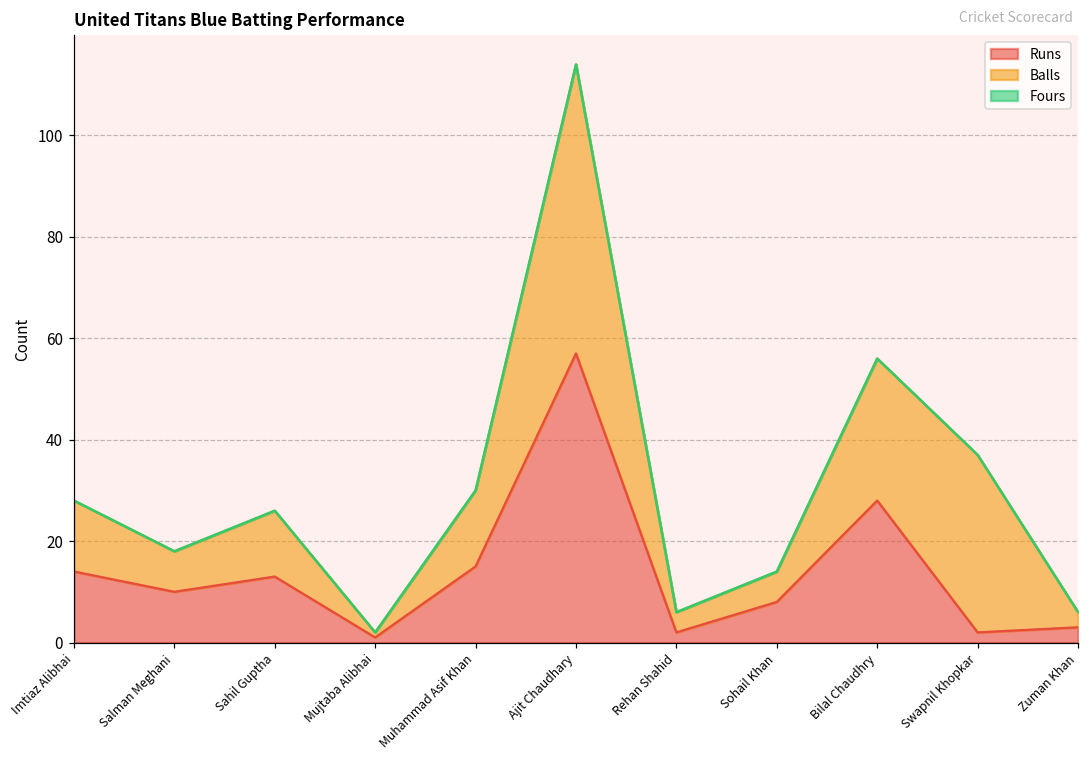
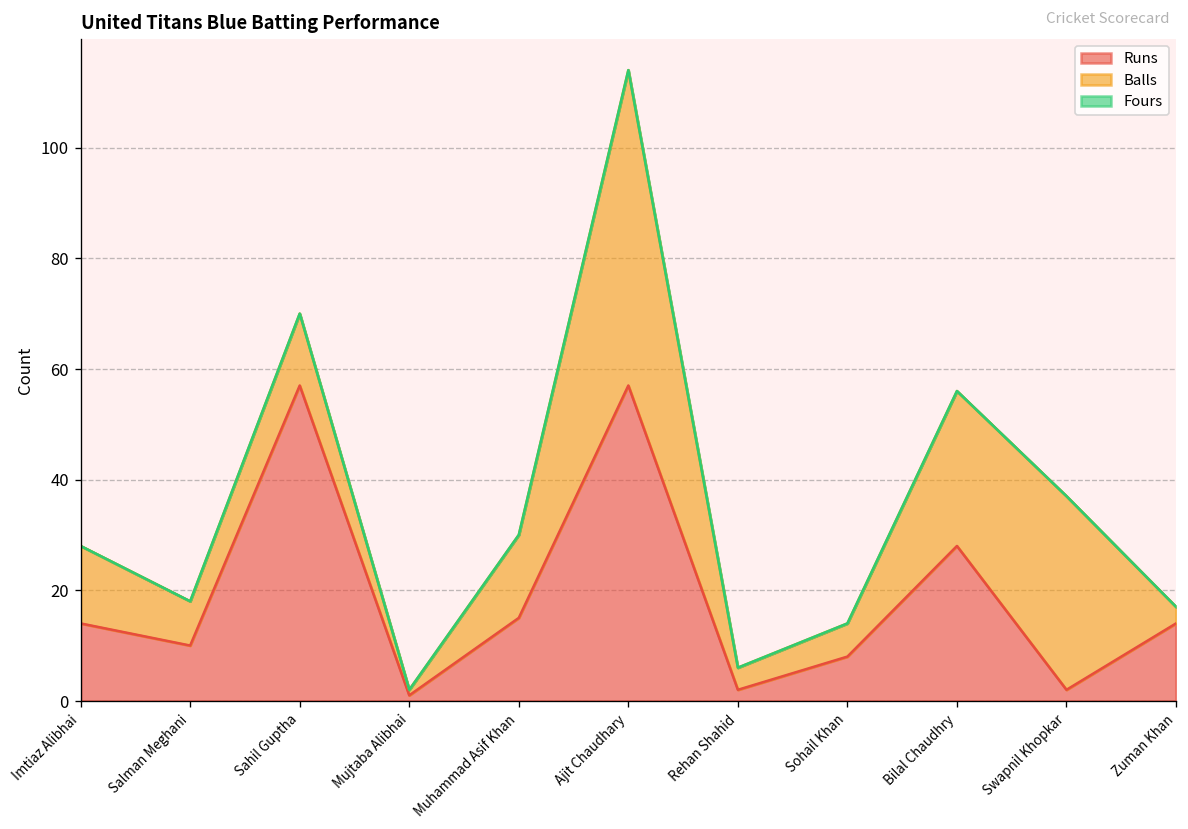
  {
    "Runs": {
      "Imtiaz Alibhai": 14,
      "Salman Meghani": 10,
-     "Sahil Guptha": 13,
+     "Sahil Guptha": 57,
      "Mujtaba Alibhai": 1,
      "Muhammad Asif Khan": 15,
      "Ajit Chaudhary": 57,
      "Rehan Shahid": 2,
      "Sohail Khan": 8,
      "Bilal Chaudhry": 28,
      "Swapnil Khopkar": 2,
-     "Zuman Khan": 3
+     "Zuman Khan": 14
    }
  }
